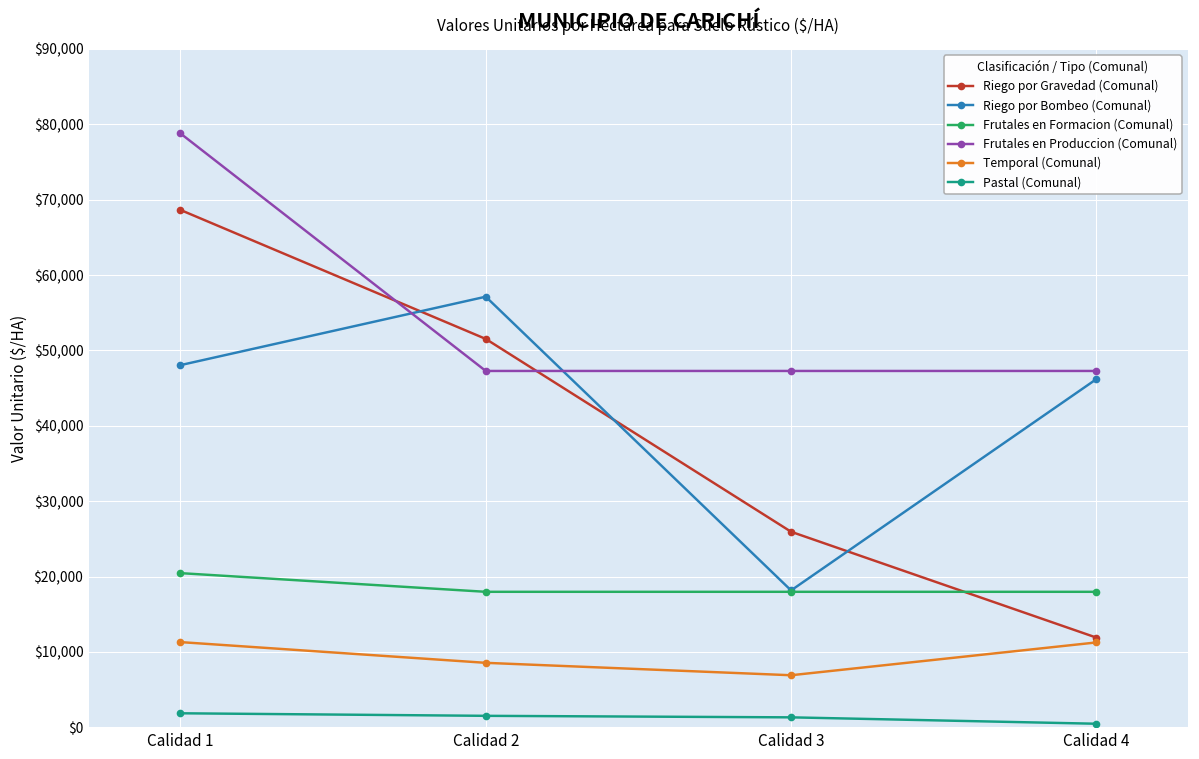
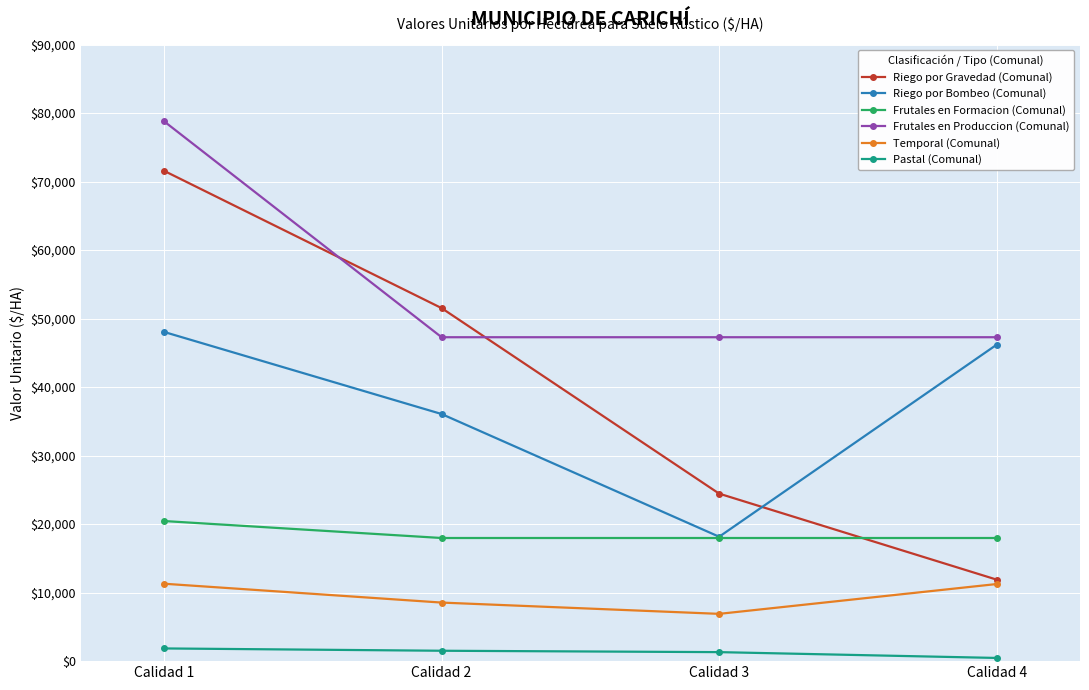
  {
    "Riego por Gravedad (Comunal)": {
-     "Calidad 1": "$69,000",
+     "Calidad 1": "$72,000",
      "Calidad 2": "$52,000",
-     "Calidad 3": "$26,000",
+     "Calidad 3": "$24,000",
      "Calidad 4": "$12,000"
    },
    "Riego por Bombeo (Comunal)": {
      "Calidad 1": "$48,000",
-     "Calidad 2": "$57,000",
+     "Calidad 2": "$36,000",
      "Calidad 4": "$46,000"
    },
    "Frutales en Produccion (Comunal)": {
      "Calidad 1": "$79,000",
      "Calidad 2": "$47,000",
      "Calidad 3": "$47,000",
      "Calidad 4": "$47,000"
    },
    "Temporal (Comunal)": {
      "Calidad 1": "$11,000",
      "Calidad 2": "$9,000",
      "Calidad 3": "$7,000",
      "Calidad 4": "$11,000"
    }
  }
